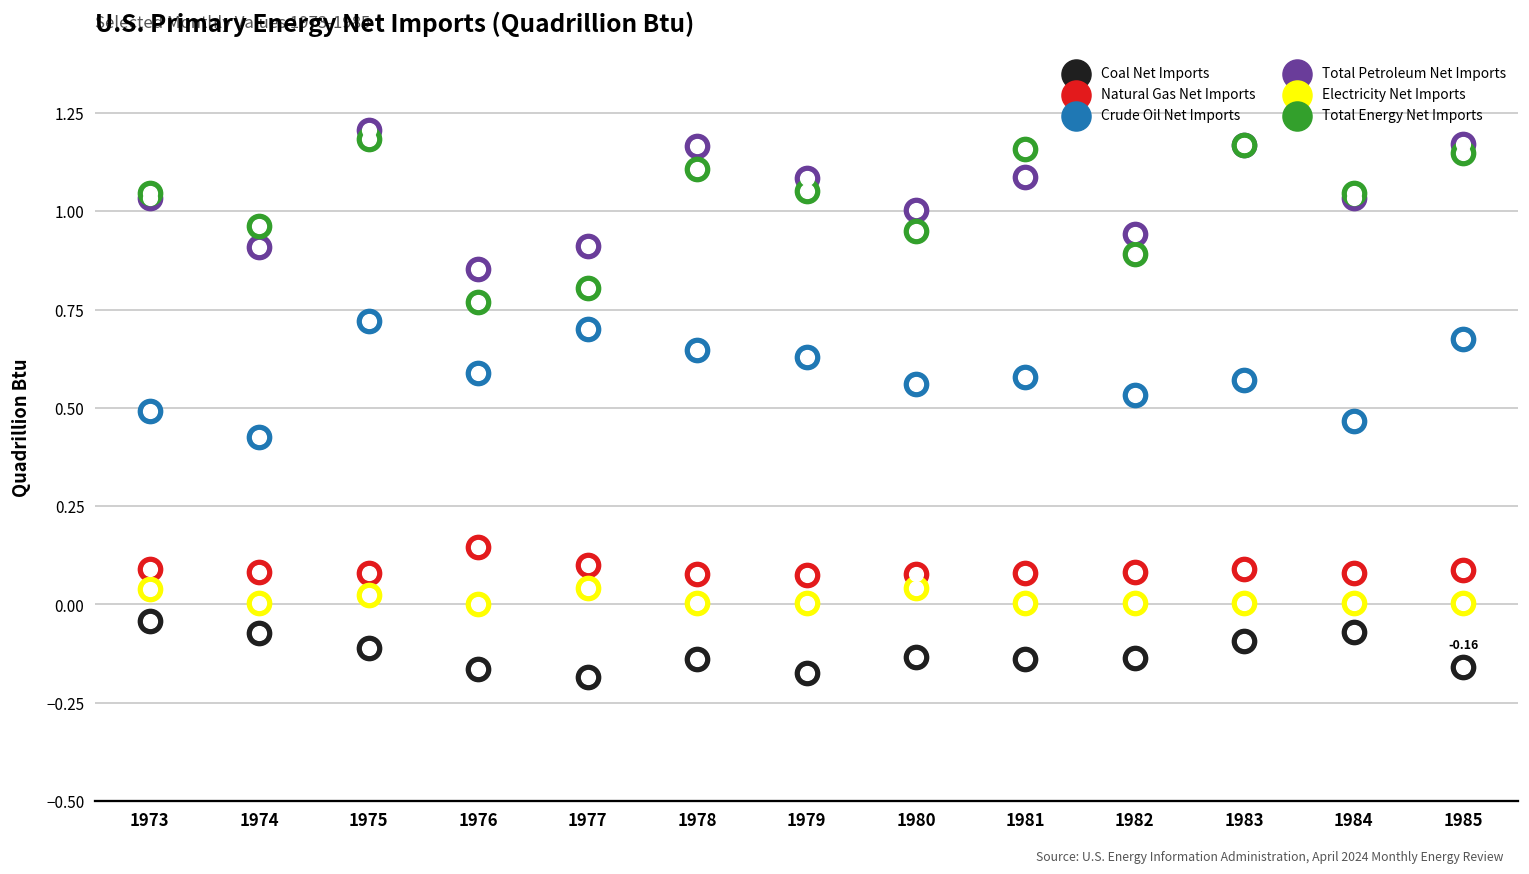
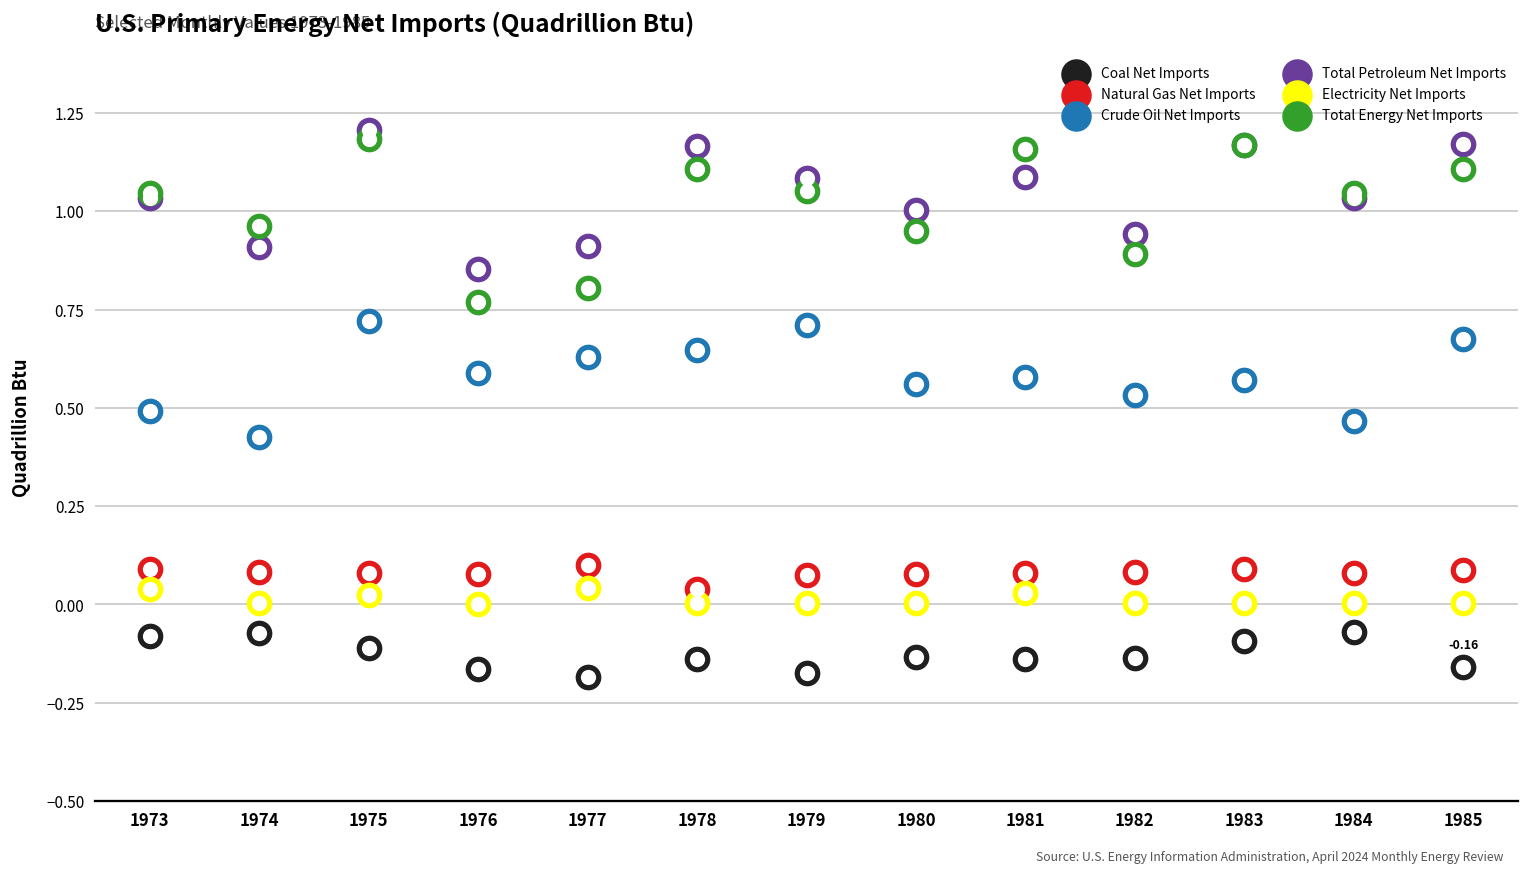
  {
    "Coal Net Imports": {
-     "1973": -0.04
+     "1973": -0.08
    },
    "Natural Gas Net Imports": {
-     "1976": 0.15,
-     "1978": 0.08
+     "1976": 0.08,
+     "1978": 0.04
    },
    "Crude Oil Net Imports": {
-     "1977": 0.70,
-     "1979": 0.63
+     "1977": 0.63,
+     "1979": 0.71
    },
    "Electricity Net Imports": {
-     "1980": 0.04,
-     "1981": 0.00
+     "1980": 0.00,
+     "1981": 0.03
    },
    "Total Energy Net Imports": {
-     "1985": 1.15
+     "1985": 1.11
    }
  }
